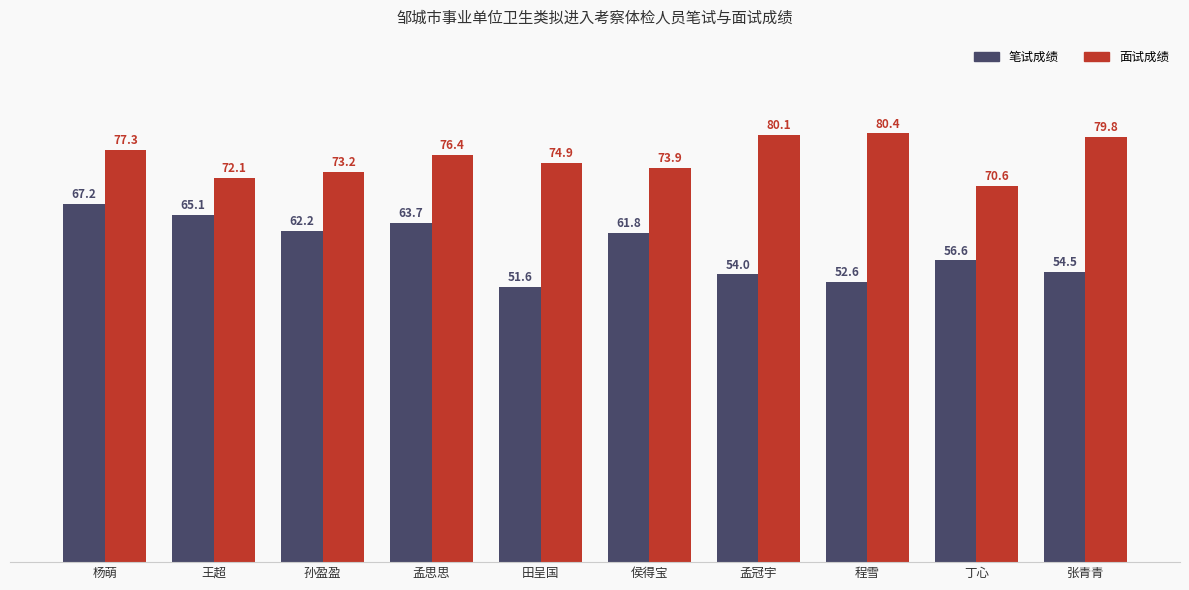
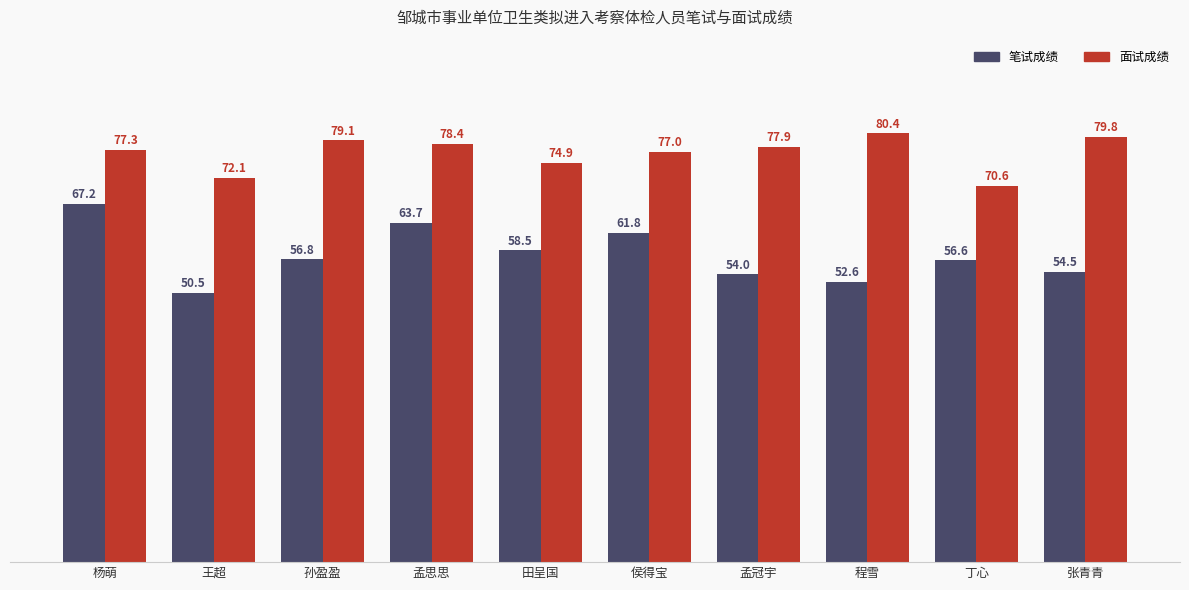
  {
    "笔试成绩": {
      "杨萌": 67.2,
-     "王超": 65.1,
-     "孙盈盈": 62.2,
+     "王超": 50.5,
+     "孙盈盈": 56.8,
      "孟思思": 63.7,
-     "田呈国": 51.6,
+     "田呈国": 58.5,
      "侯得宝": 61.8,
      "孟冠宇": 54.0,
      "程雪": 52.6,
      "丁心": 56.6,
      "张青青": 54.5
    },
    "面试成绩": {
      "杨萌": 77.3,
      "王超": 72.1,
-     "孙盈盈": 73.2,
-     "孟思思": 76.4,
+     "孙盈盈": 79.1,
+     "孟思思": 78.4,
      "田呈国": 74.9,
-     "侯得宝": 73.9,
-     "孟冠宇": 80.1,
+     "侯得宝": 77.0,
+     "孟冠宇": 77.9,
      "程雪": 80.4,
      "丁心": 70.6,
      "张青青": 79.8
    }
  }
